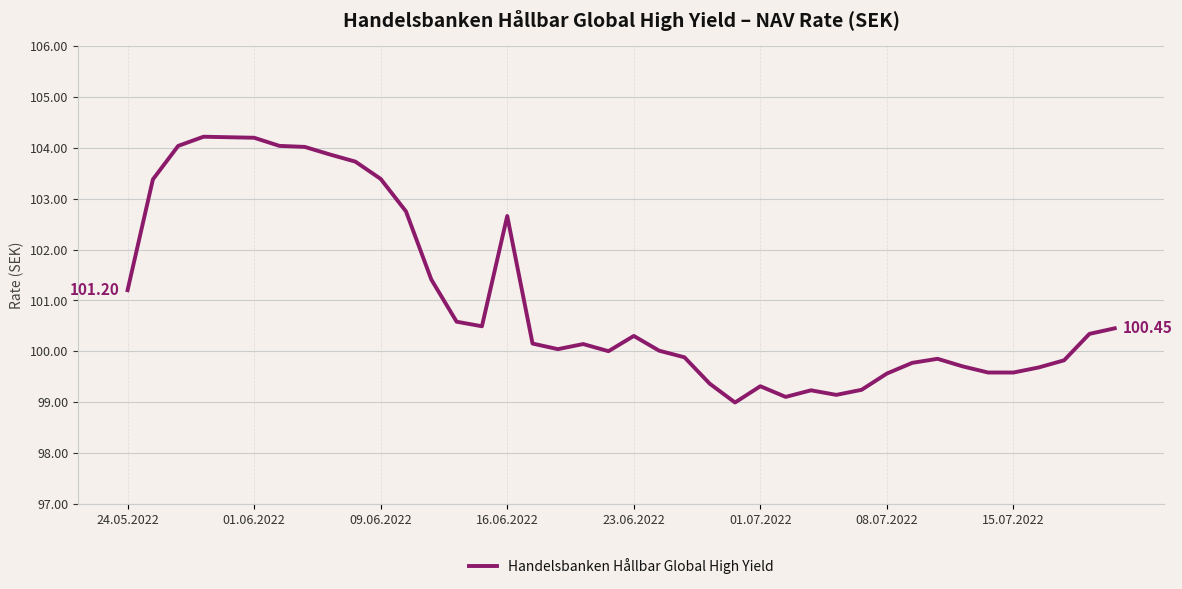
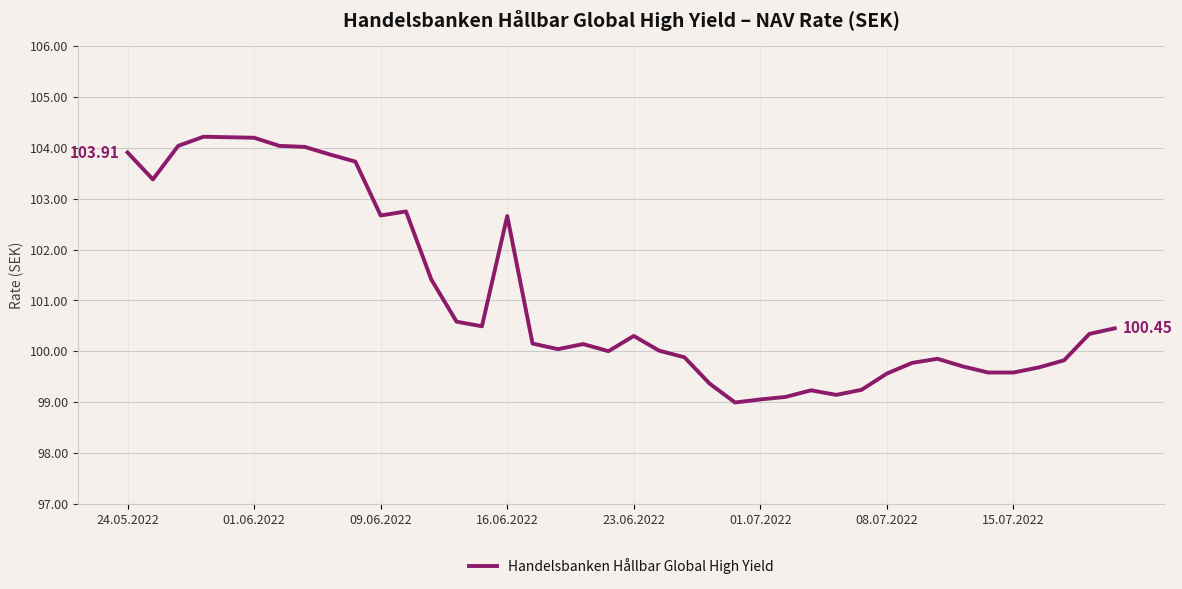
  {
-   "24.05.2022": 101.20,
-   "09.06.2022": 103.4,
-   "01.07.2022": 99.3
+   "24.05.2022": 103.91,
+   "09.06.2022": 102.7,
+   "01.07.2022": 99.1
  }
